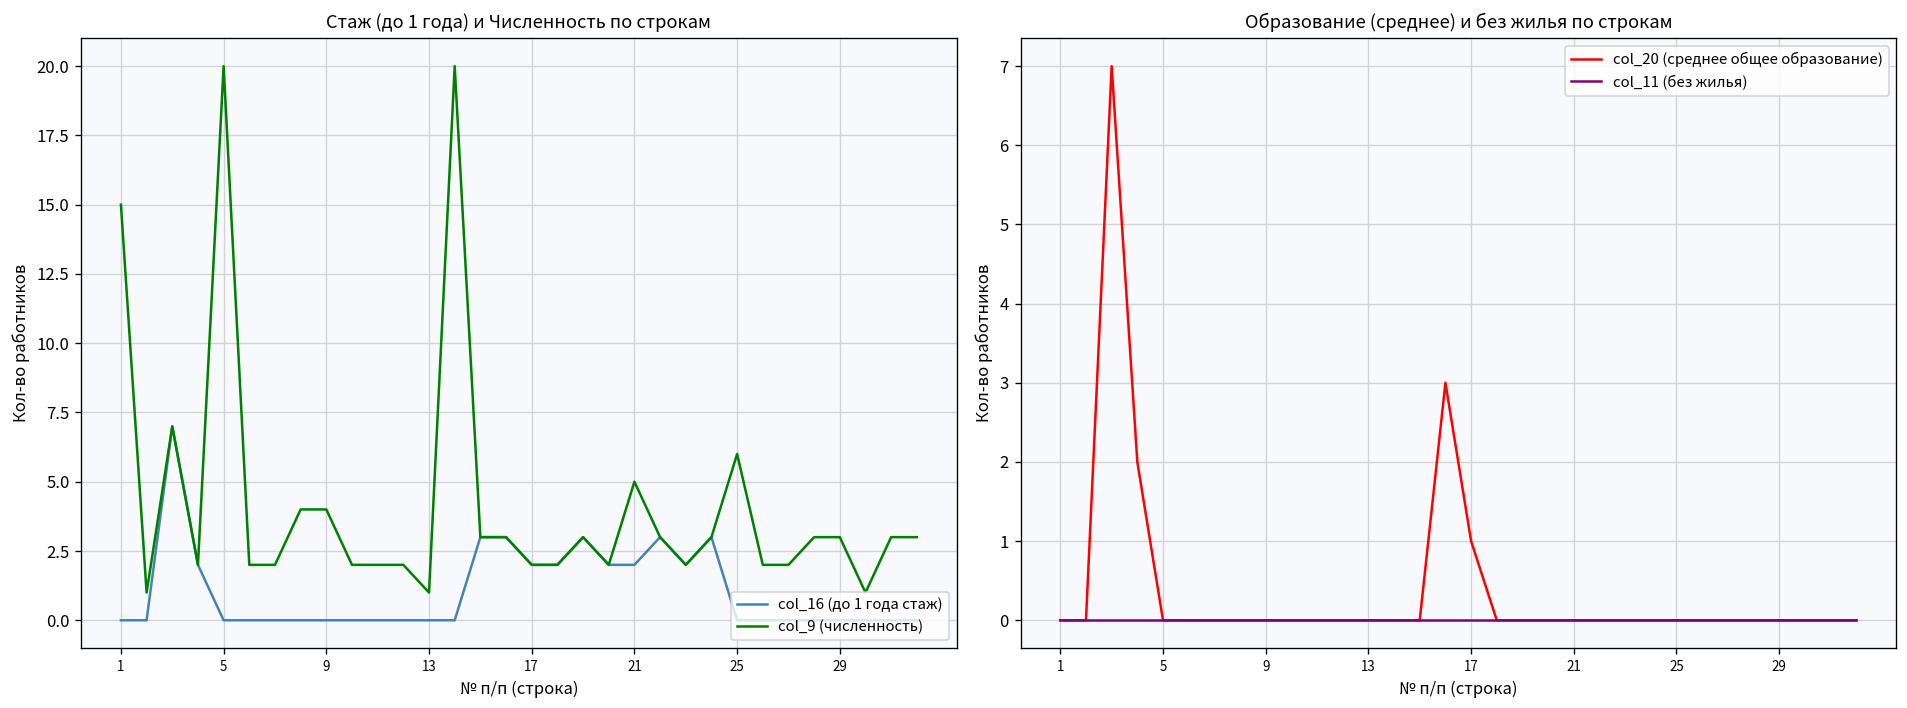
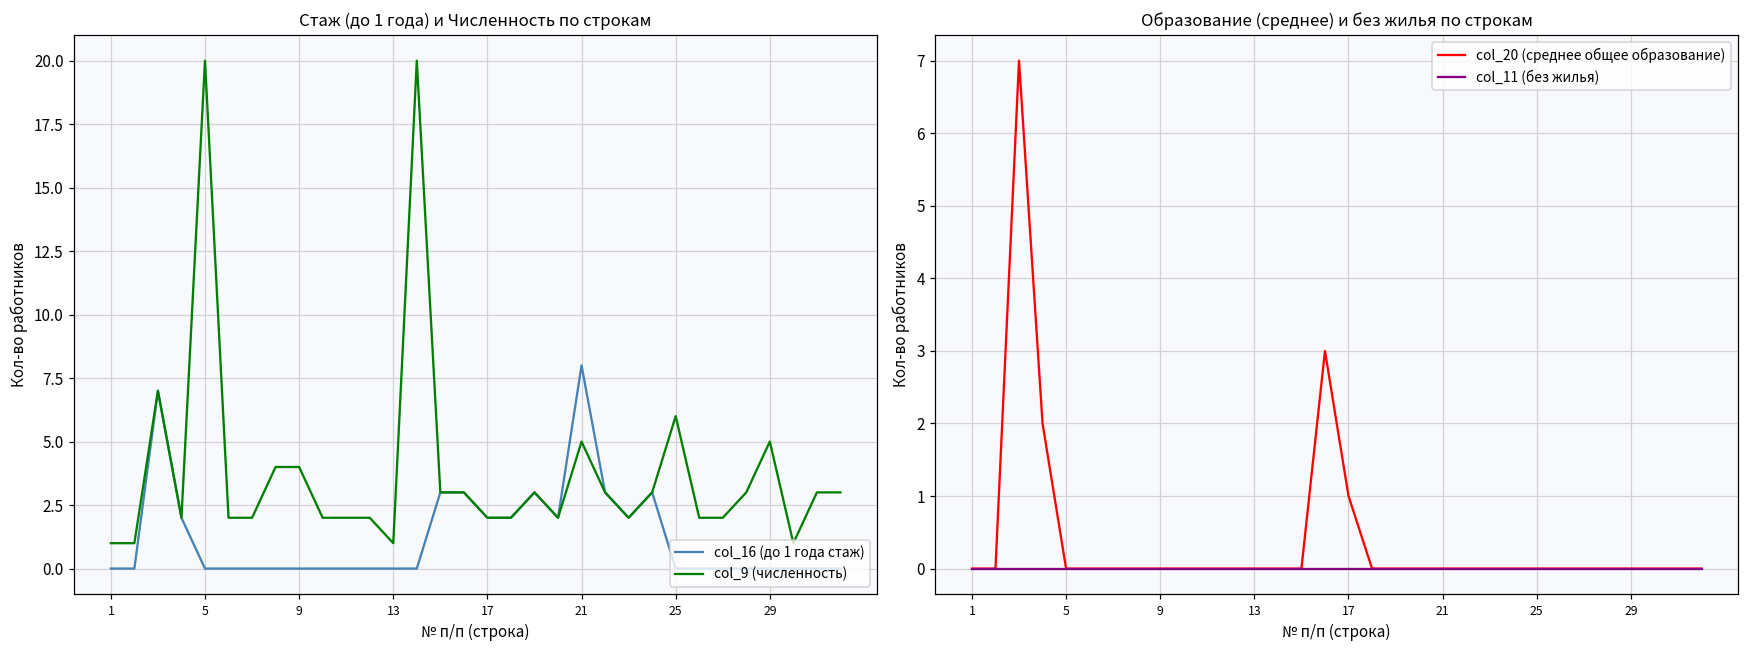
  {
    "Стаж (до 1 года) и Численность по строкам": {
      "col_16 (до 1 года стаж)": {
        "1": 0,
        "5": 0,
        "9": 0,
        "13": 0,
-       "21": 2
+       "21": 8
      },
      "col_9 (численность)": {
-       "1": 15,
+       "1": 1,
        "5": 20,
        "9": 4,
        "13": 1,
        "21": 5,
        "25": 6,
-       "29": 3
+       "29": 5
      }
    },
    "Образование (среднее) и без жилья по строкам": {
      "col_20 (среднее общее образование)": {
        "17": 1.0
      },
      "col_11 (без жилья)": {
        "17": 0.0
      }
    }
  }
